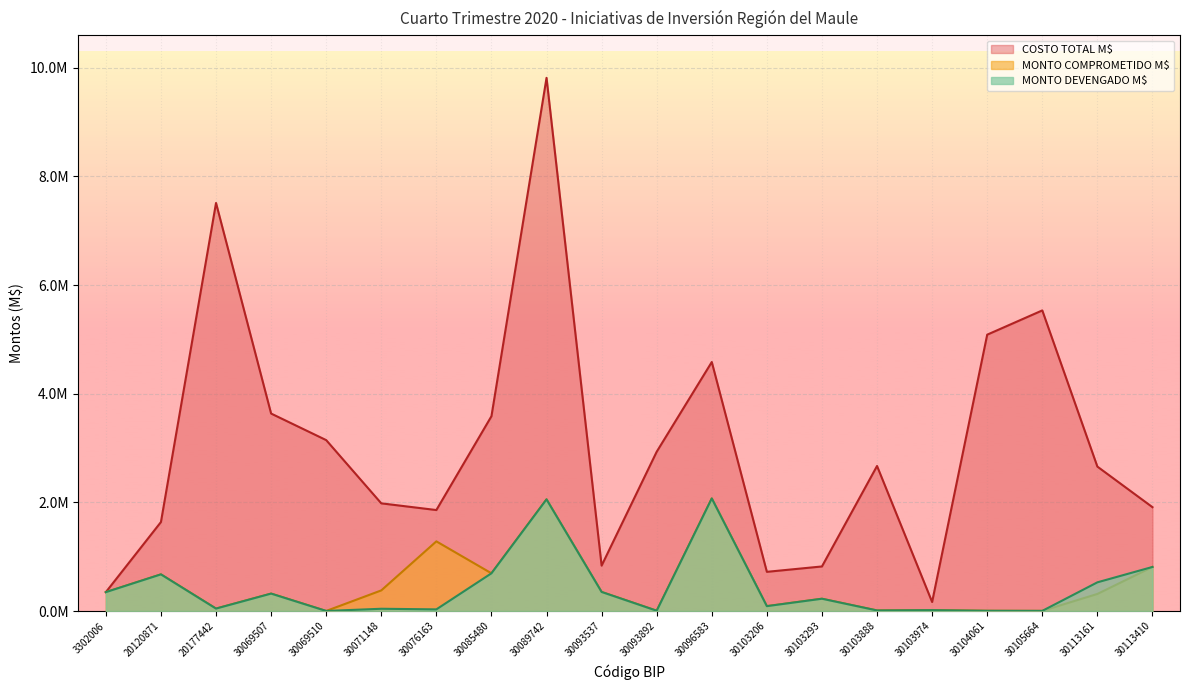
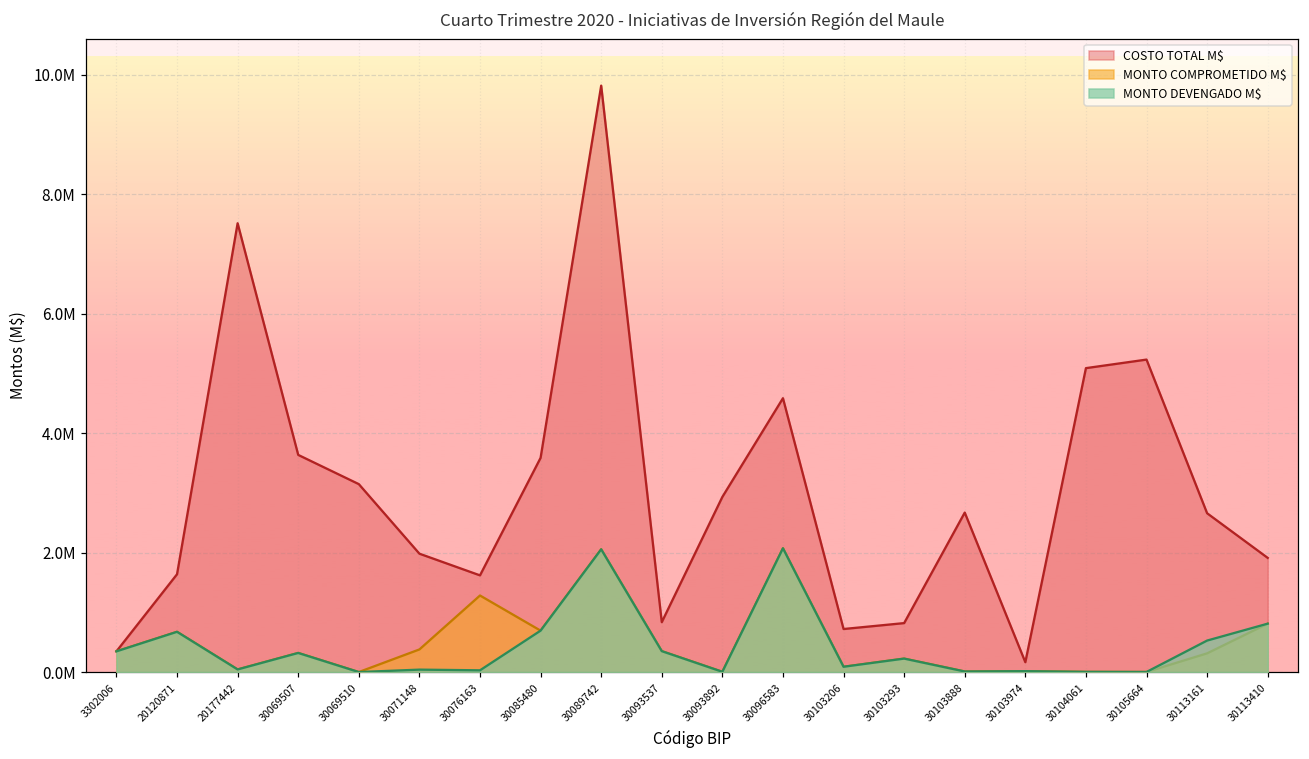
  {
    "COSTO TOTAL M$": {
      "20120871": 1600000,
      "20177442": 7500000,
      "30069507": 3600000,
      "30069510": 3100000,
      "30071148": 2000000,
-     "30076163": 1900000,
+     "30076163": 1600000,
      "30085480": 3600000,
      "30089742": 9800000,
      "30093537": 800000,
      "30093892": 2900000,
      "30096583": 4600000,
      "30103206": 700000,
      "30103293": 800000,
      "30103888": 2700000,
      "30103974": 200000,
      "30104061": 5100000,
-     "30105664": 5500000,
+     "30105664": 5200000,
      "30113161": 2700000,
      "30113410": 1900000
    },
    "MONTO COMPROMETIDO M$": {
      "30071148": 400000,
      "30076163": 1300000,
      "30113161": 300000
    },
    "MONTO DEVENGADO M$": {
      "30071148": 0,
      "30076163": 0,
      "30113161": 500000
    }
  }
